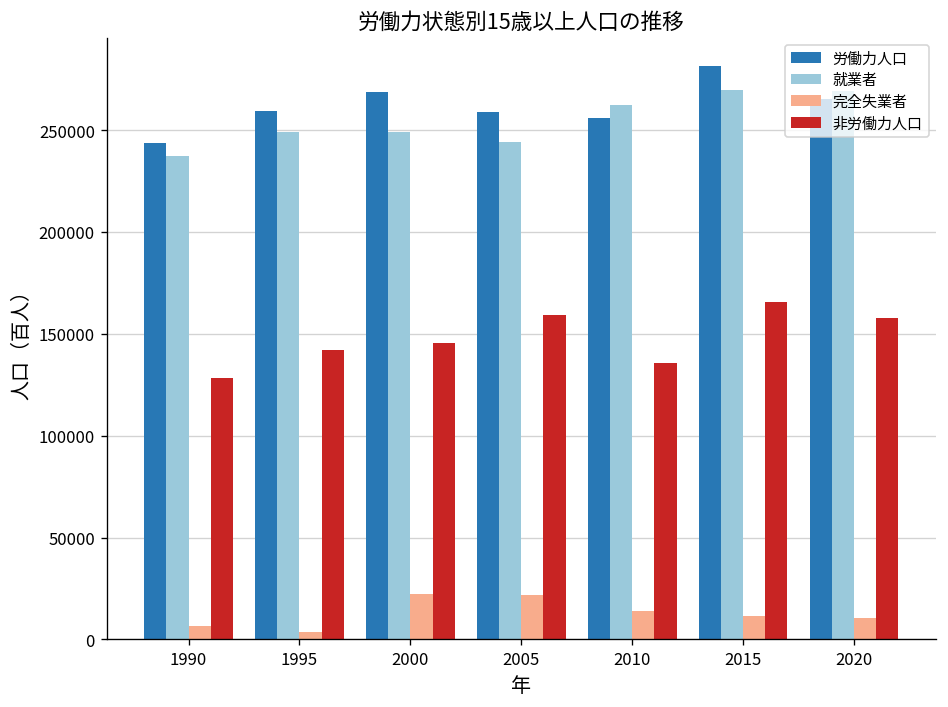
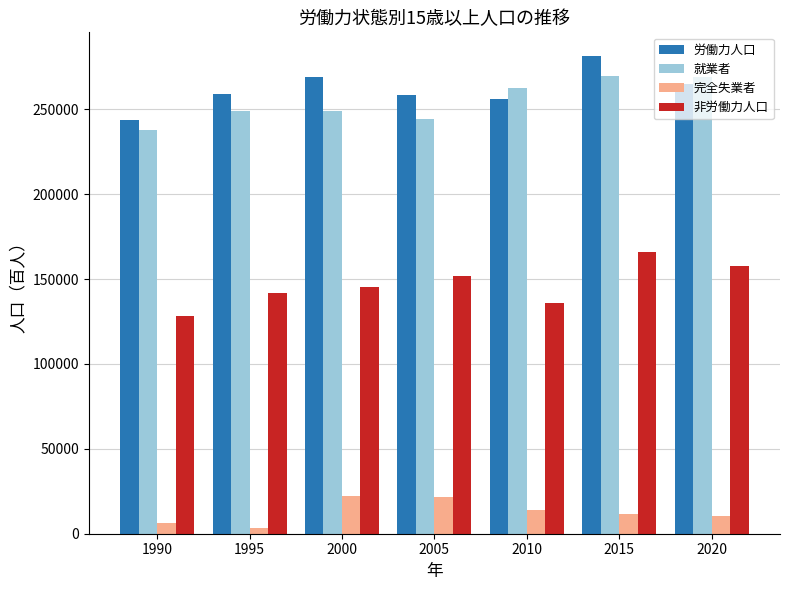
  {
    "労働力人口": {
      "1990": 244000,
      "1995": 259000,
      "2000": 269000,
      "2005": 259000,
      "2010": 256000,
      "2015": 281000
    },
    "就業者": {
      "1990": 237000,
      "1995": 249000,
      "2000": 249000,
      "2005": 244000,
      "2010": 263000,
      "2015": 270000
    },
    "完全失業者": {
      "1990": 6000,
      "1995": 3000,
      "2000": 23000,
      "2005": 22000,
      "2010": 14000,
      "2015": 11000,
      "2020": 10000
    },
    "非労働力人口": {
      "1990": 128000,
      "1995": 142000,
      "2000": 145000,
-     "2005": 159000,
+     "2005": 152000,
      "2010": 136000,
      "2015": 166000,
      "2020": 158000
    }
  }
